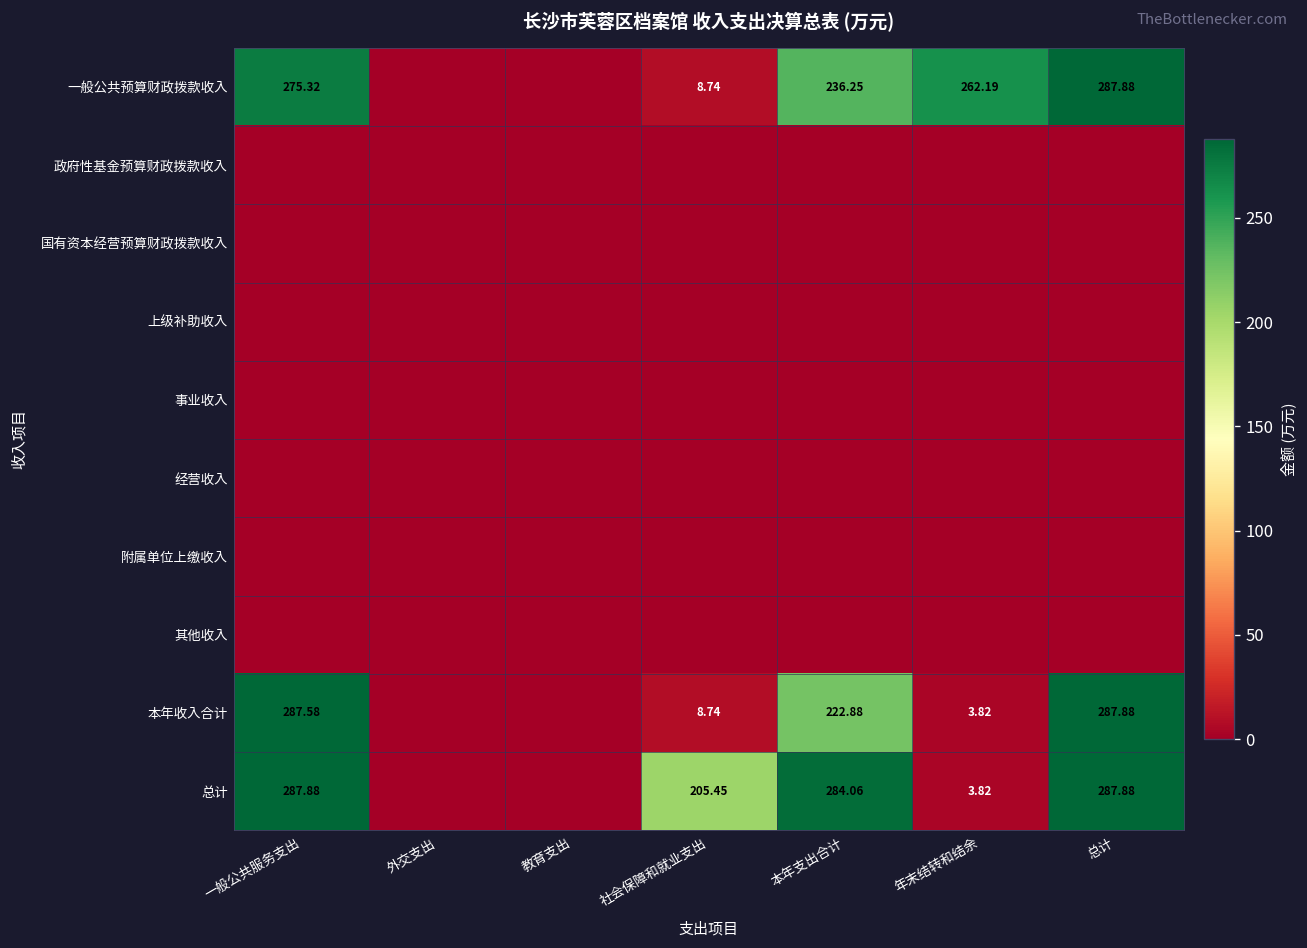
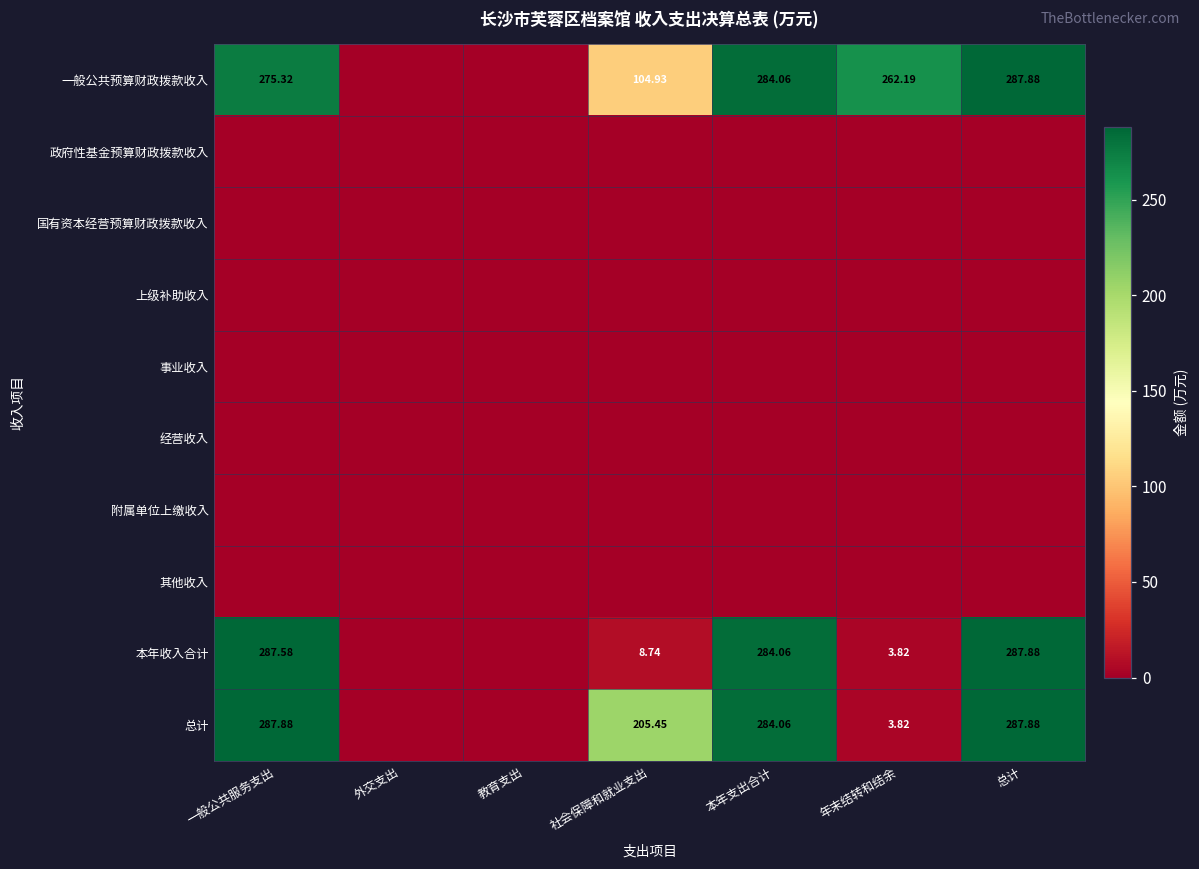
  {
    "一般公共预算财政拨款收入": {
      "一般公共服务支出": 275.32,
-     "社会保障和就业支出": 8.74,
-     "本年支出合计": 236.25,
+     "社会保障和就业支出": 104.93,
+     "本年支出合计": 284.06,
      "年末结转和结余": 262.19,
      "总计": 287.88
    },
    "本年收入合计": {
      "一般公共服务支出": 287.58,
      "社会保障和就业支出": 8.74,
-     "本年支出合计": 222.88,
+     "本年支出合计": 284.06,
      "年末结转和结余": 3.82,
      "总计": 287.88
    },
    "总计": {
      "一般公共服务支出": 287.88,
      "社会保障和就业支出": 205.45,
      "本年支出合计": 284.06,
      "年末结转和结余": 3.82,
      "总计": 287.88
    }
  }
